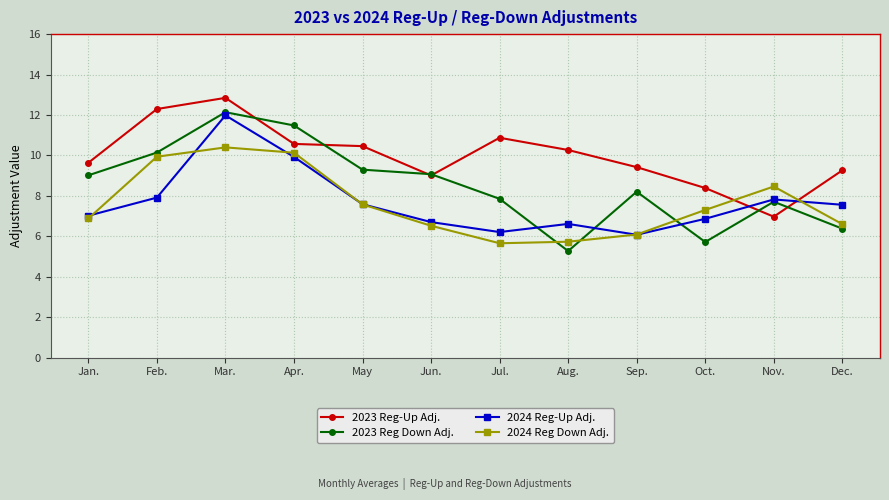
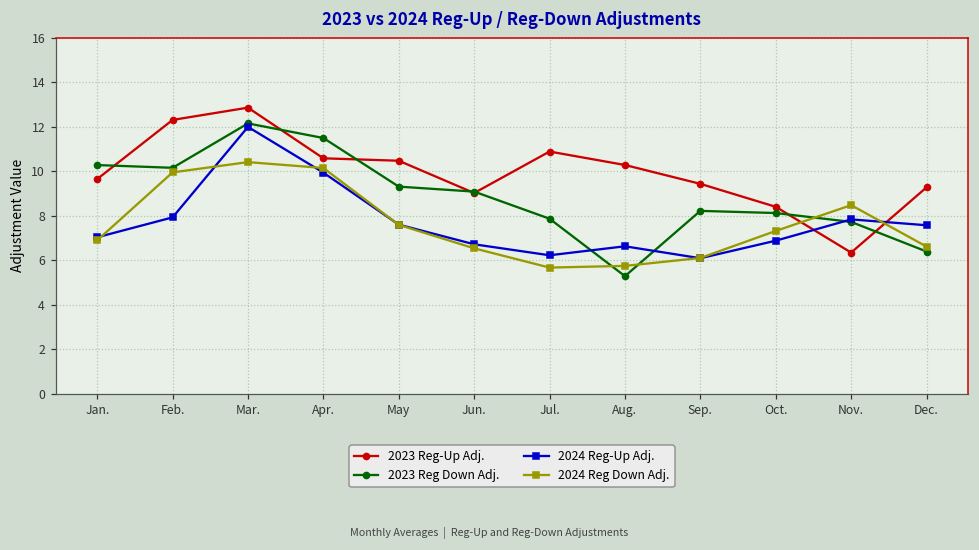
  {
    "2023 Reg-Up Adj.": {
      "Jan.": 9.6,
      "Feb.": 12.3,
      "Mar.": 12.8,
      "Apr.": 10.6,
      "May": 10.5,
      "Jul.": 10.9,
      "Aug.": 10.3,
      "Sep.": 9.4,
      "Oct.": 8.4,
-     "Nov.": 7.0,
+     "Nov.": 6.3,
      "Dec.": 9.3
    },
    "2023 Reg Down Adj.": {
-     "Jan.": 9.0,
+     "Jan.": 10.3,
      "Feb.": 10.1,
      "Mar.": 12.1,
      "Apr.": 11.5,
      "May": 9.3,
      "Jul.": 7.9,
      "Aug.": 5.3,
      "Sep.": 8.2,
-     "Oct.": 5.7,
+     "Oct.": 8.1,
      "Dec.": 6.4
    },
    "2024 Reg-Up Adj.": {
      "Jan.": 7.0,
      "Feb.": 7.9,
      "Mar.": 12.0,
      "Apr.": 9.9,
      "Jun.": 6.7,
      "Jul.": 6.2,
      "Aug.": 6.6,
      "Oct.": 6.9,
      "Dec.": 7.6
    },
    "2024 Reg Down Adj.": {
      "Jan.": 6.9,
      "Feb.": 9.9,
      "Mar.": 10.4,
      "Apr.": 10.1,
      "Jun.": 6.5,
      "Jul.": 5.7,
      "Aug.": 5.7,
      "Oct.": 7.3,
      "Nov.": 8.5,
      "Dec.": 6.6
    }
  }
